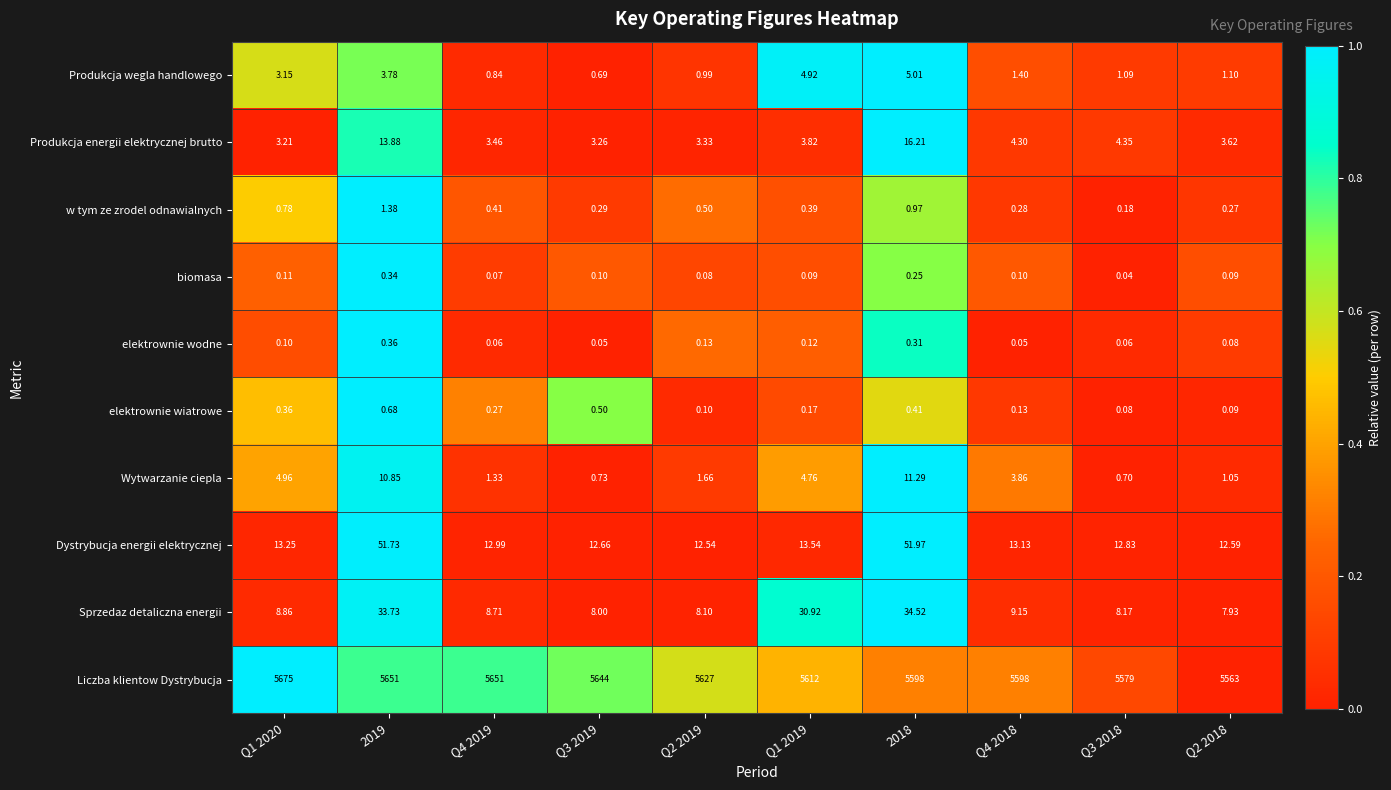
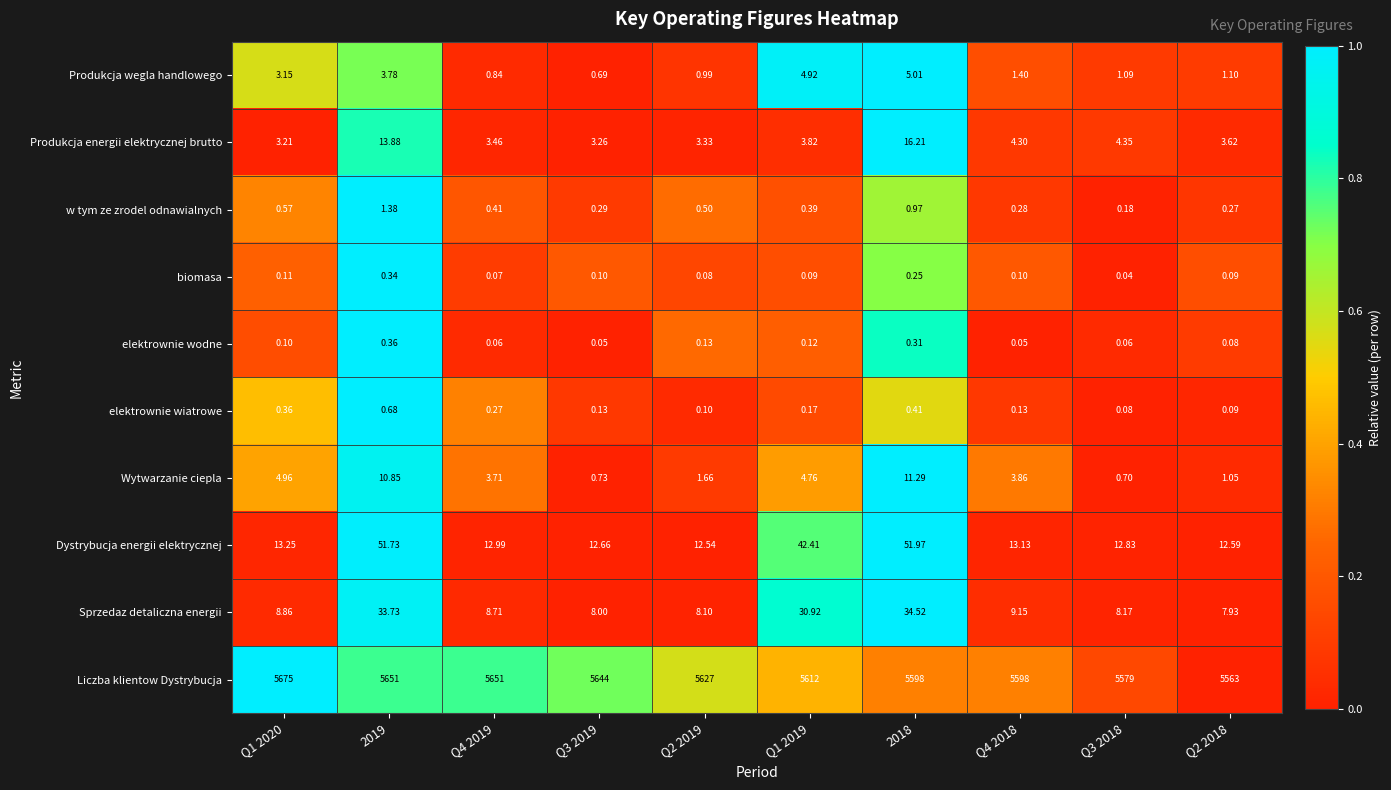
  {
    "Produkcja wegla handlowego": {
      "Q1 2020": 3.15,
      "2019": 3.78,
      "Q4 2019": 0.84,
      "Q3 2019": 0.69,
      "Q2 2019": 0.99,
      "Q1 2019": 4.92,
      "2018": 5.01,
      "Q4 2018": 1.40,
      "Q3 2018": 1.09,
      "Q2 2018": 1.10
    },
    "Produkcja energii elektrycznej brutto": {
      "Q1 2020": 3.21,
      "2019": 13.88,
      "Q4 2019": 3.46,
      "Q3 2019": 3.26,
      "Q2 2019": 3.33,
      "Q1 2019": 3.82,
      "2018": 16.21,
      "Q4 2018": 4.30,
      "Q3 2018": 4.35,
      "Q2 2018": 3.62
    },
    "w tym ze zrodel odnawialnych": {
-     "Q1 2020": 0.78,
+     "Q1 2020": 0.57,
      "2019": 1.38,
      "Q4 2019": 0.41,
      "Q3 2019": 0.29,
      "Q2 2019": 0.50,
      "Q1 2019": 0.39,
      "2018": 0.97,
      "Q4 2018": 0.28,
      "Q3 2018": 0.18,
      "Q2 2018": 0.27
    },
    "biomasa": {
      "Q1 2020": 0.11,
      "2019": 0.34,
      "Q4 2019": 0.07,
      "Q3 2019": 0.10,
      "Q2 2019": 0.08,
      "Q1 2019": 0.09,
      "2018": 0.25,
      "Q4 2018": 0.10,
      "Q3 2018": 0.04,
      "Q2 2018": 0.09
    },
    "elektrownie wodne": {
      "Q1 2020": 0.10,
      "2019": 0.36,
      "Q4 2019": 0.06,
      "Q3 2019": 0.05,
      "Q2 2019": 0.13,
      "Q1 2019": 0.12,
      "2018": 0.31,
      "Q4 2018": 0.05,
      "Q3 2018": 0.06,
      "Q2 2018": 0.08
    },
    "elektrownie wiatrowe": {
      "Q1 2020": 0.36,
      "2019": 0.68,
      "Q4 2019": 0.27,
-     "Q3 2019": 0.50,
+     "Q3 2019": 0.13,
      "Q2 2019": 0.10,
      "Q1 2019": 0.17,
      "2018": 0.41,
      "Q4 2018": 0.13,
      "Q3 2018": 0.08,
      "Q2 2018": 0.09
    },
    "Wytwarzanie ciepla": {
      "Q1 2020": 4.96,
      "2019": 10.85,
-     "Q4 2019": 1.33,
+     "Q4 2019": 3.71,
      "Q3 2019": 0.73,
      "Q2 2019": 1.66,
      "Q1 2019": 4.76,
      "2018": 11.29,
      "Q4 2018": 3.86,
      "Q3 2018": 0.70,
      "Q2 2018": 1.05
    },
    "Dystrybucja energii elektrycznej": {
      "Q1 2020": 13.25,
      "2019": 51.73,
      "Q4 2019": 12.99,
      "Q3 2019": 12.66,
      "Q2 2019": 12.54,
-     "Q1 2019": 13.54,
+     "Q1 2019": 42.41,
      "2018": 51.97,
      "Q4 2018": 13.13,
      "Q3 2018": 12.83,
      "Q2 2018": 12.59
    },
    "Sprzedaz detaliczna energii": {
      "Q1 2020": 8.86,
      "2019": 33.73,
      "Q4 2019": 8.71,
      "Q3 2019": 8.00,
      "Q2 2019": 8.10,
      "Q1 2019": 30.92,
      "2018": 34.52,
      "Q4 2018": 9.15,
      "Q3 2018": 8.17,
      "Q2 2018": 7.93
    },
    "Liczba klientow Dystrybucja": {
      "Q1 2020": 5675,
      "2019": 5651,
      "Q4 2019": 5651,
      "Q3 2019": 5644,
      "Q2 2019": 5627,
      "Q1 2019": 5612,
      "2018": 5598,
      "Q4 2018": 5598,
      "Q3 2018": 5579,
      "Q2 2018": 5563
    }
  }
